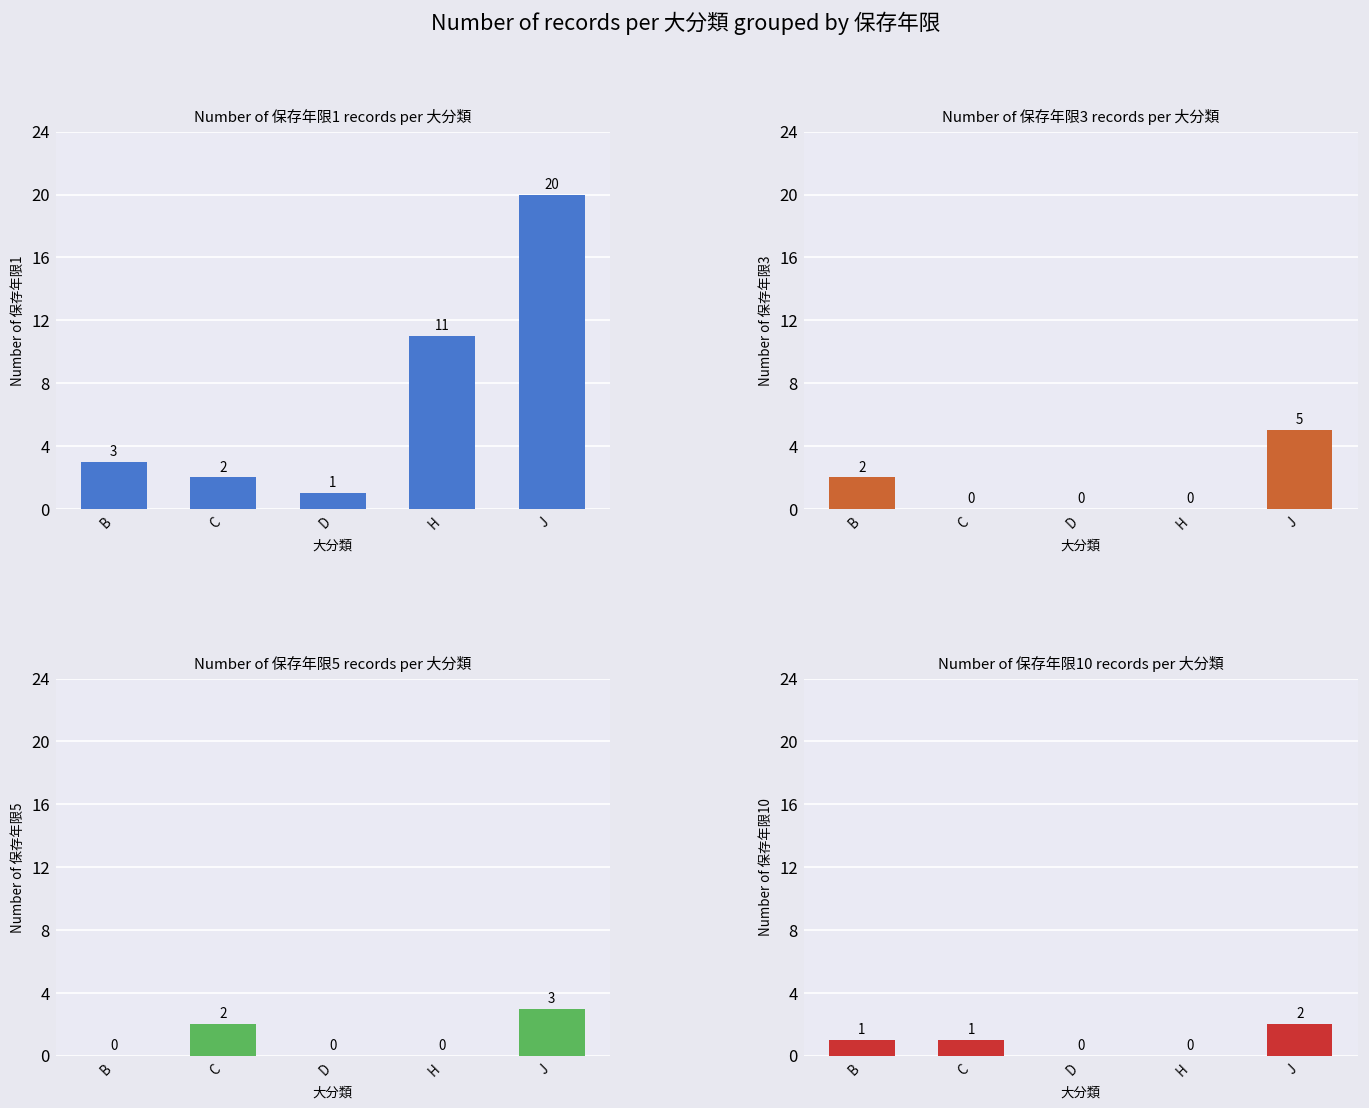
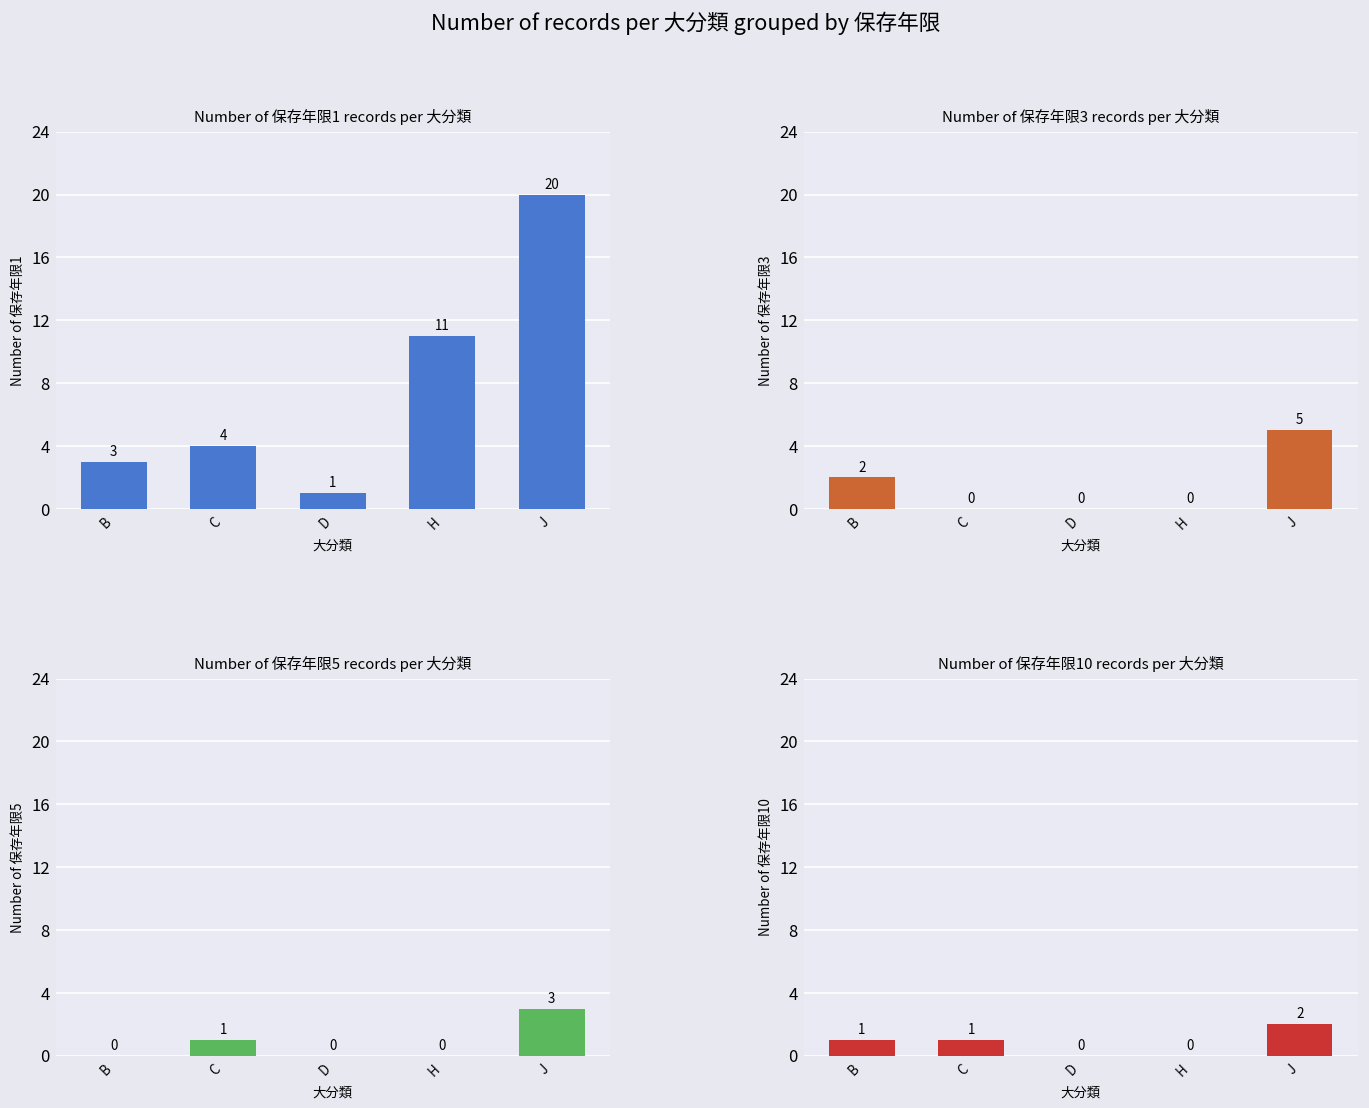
  {
    "Number of 保存年限1 records per 大分類": {
      "B": 3,
-     "C": 2,
+     "C": 4,
      "D": 1,
      "H": 11,
      "J": 20
    },
    "Number of 保存年限3 records per 大分類": {
      "B": 2,
      "C": 0,
      "D": 0,
      "H": 0,
      "J": 5
    },
    "Number of 保存年限5 records per 大分類": {
      "B": 0,
-     "C": 2,
+     "C": 1,
      "D": 0,
      "H": 0,
      "J": 3
    },
    "Number of 保存年限10 records per 大分類": {
      "B": 1,
      "C": 1,
      "D": 0,
      "H": 0,
      "J": 2
    }
  }
